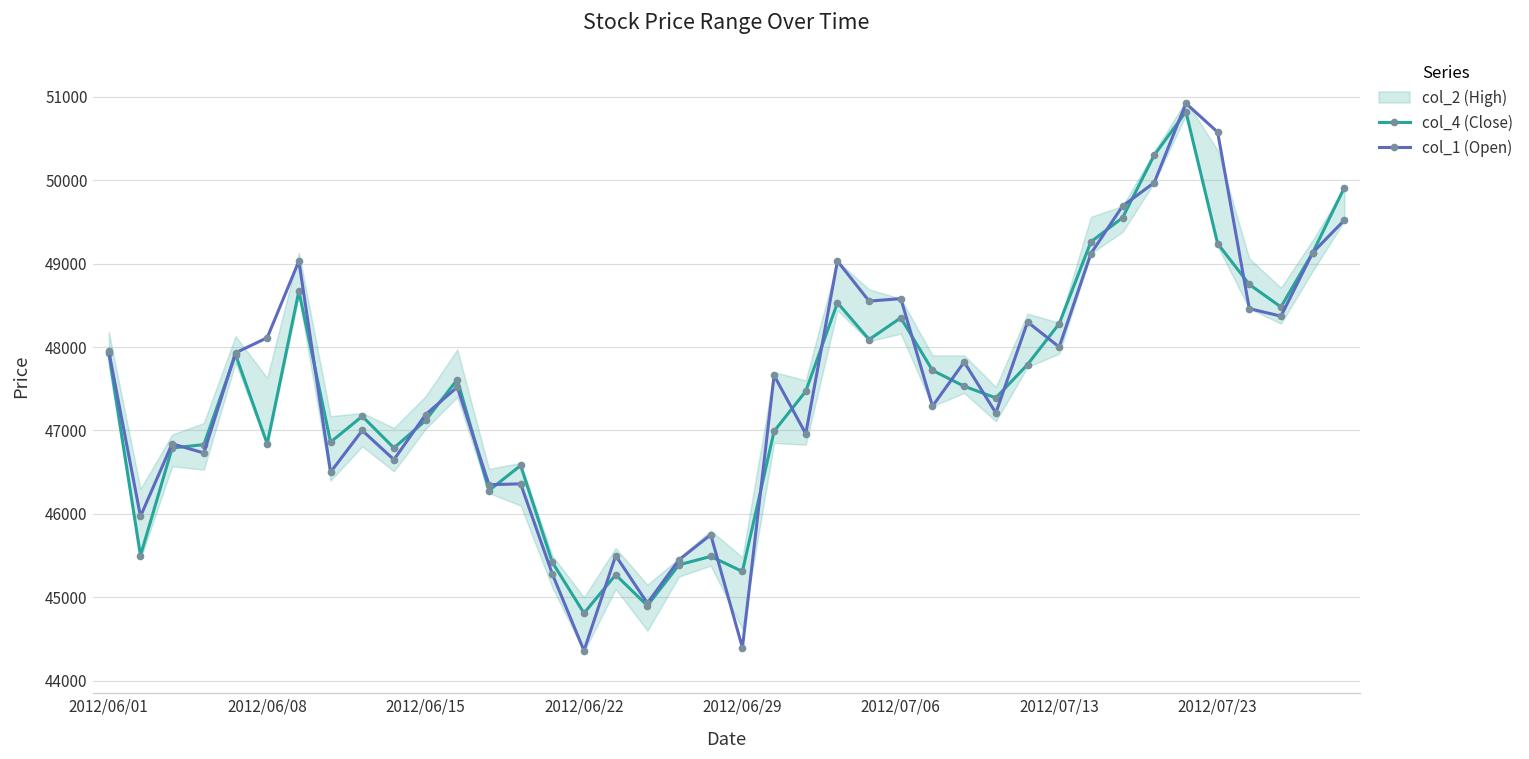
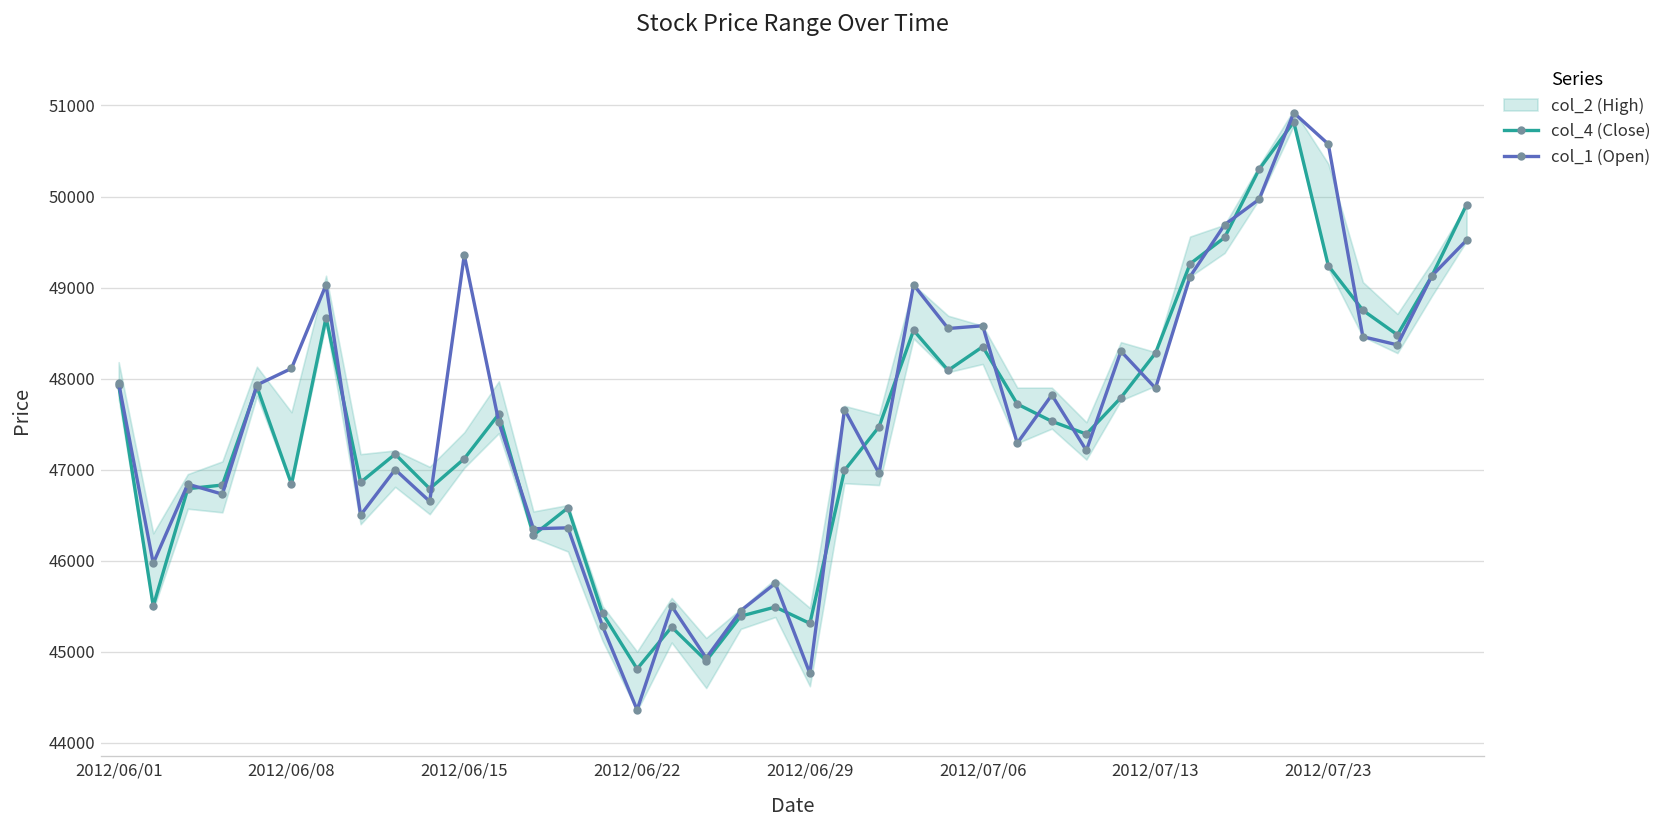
  {
    "col_1 (Open)": {
      "2012/06/08": 48100,
-     "2012/06/15": 47200,
+     "2012/06/15": 49400,
      "2012/06/22": 44400,
-     "2012/06/29": 44400,
-     "2012/07/13": 48000,
+     "2012/06/29": 44800,
+     "2012/07/13": 47900,
      "2012/07/23": 50600
    }
  }
